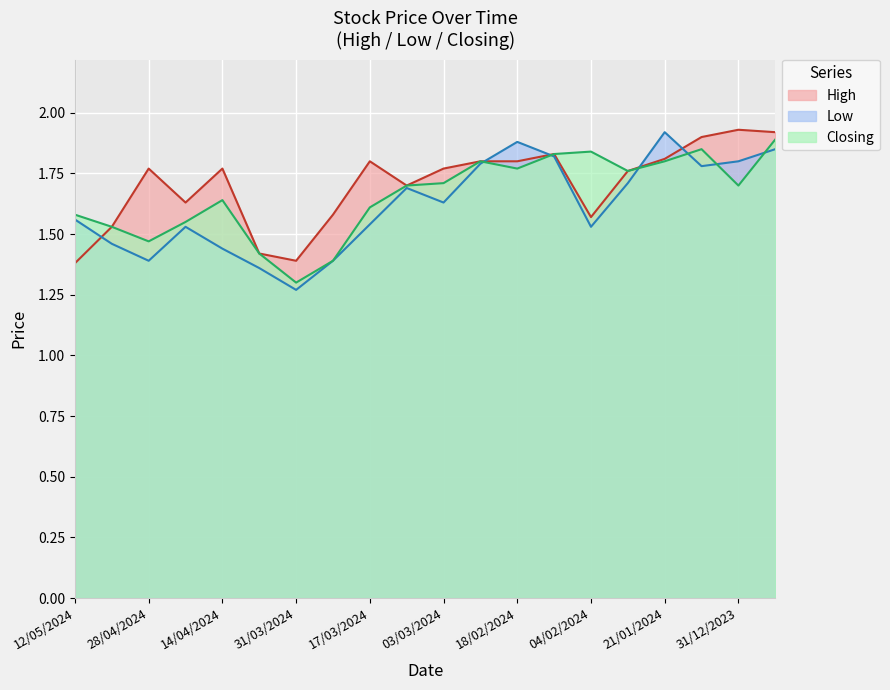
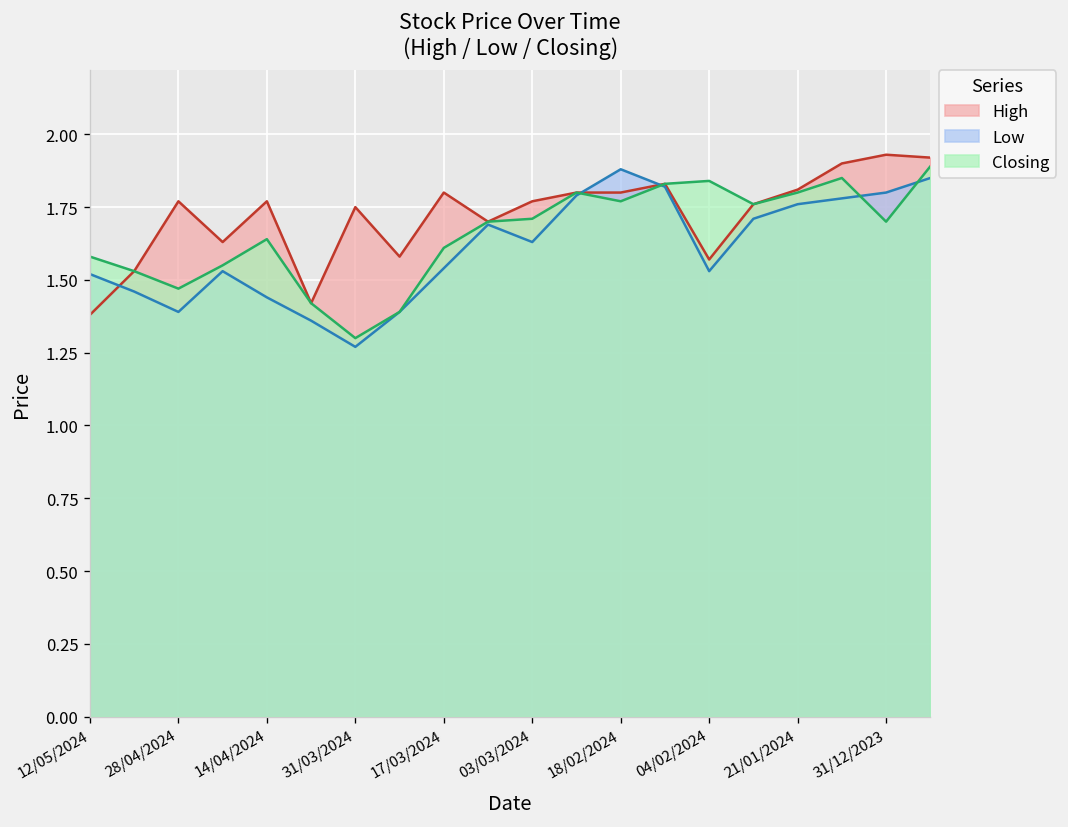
  {
    "High": {
      "12/05/2024": 1.38,
      "28/04/2024": 1.77,
      "14/04/2024": 1.77,
-     "31/03/2024": 1.39,
+     "31/03/2024": 1.75,
      "17/03/2024": 1.80,
      "03/03/2024": 1.77,
      "18/02/2024": 1.80,
      "04/02/2024": 1.57,
      "31/12/2023": 1.93
    },
    "Low": {
-     "12/05/2024": 1.56,
+     "12/05/2024": 1.52,
      "28/04/2024": 1.39,
      "14/04/2024": 1.44,
      "31/03/2024": 1.27,
      "17/03/2024": 1.54,
      "03/03/2024": 1.63,
      "18/02/2024": 1.88,
      "04/02/2024": 1.53,
-     "21/01/2024": 1.92,
+     "21/01/2024": 1.76,
      "31/12/2023": 1.80
    },
    "Closing": {
      "12/05/2024": 1.58,
      "28/04/2024": 1.47,
      "14/04/2024": 1.64,
      "31/03/2024": 1.30,
      "17/03/2024": 1.61,
      "03/03/2024": 1.71,
      "18/02/2024": 1.77,
      "04/02/2024": 1.84,
      "31/12/2023": 1.70
    }
  }
